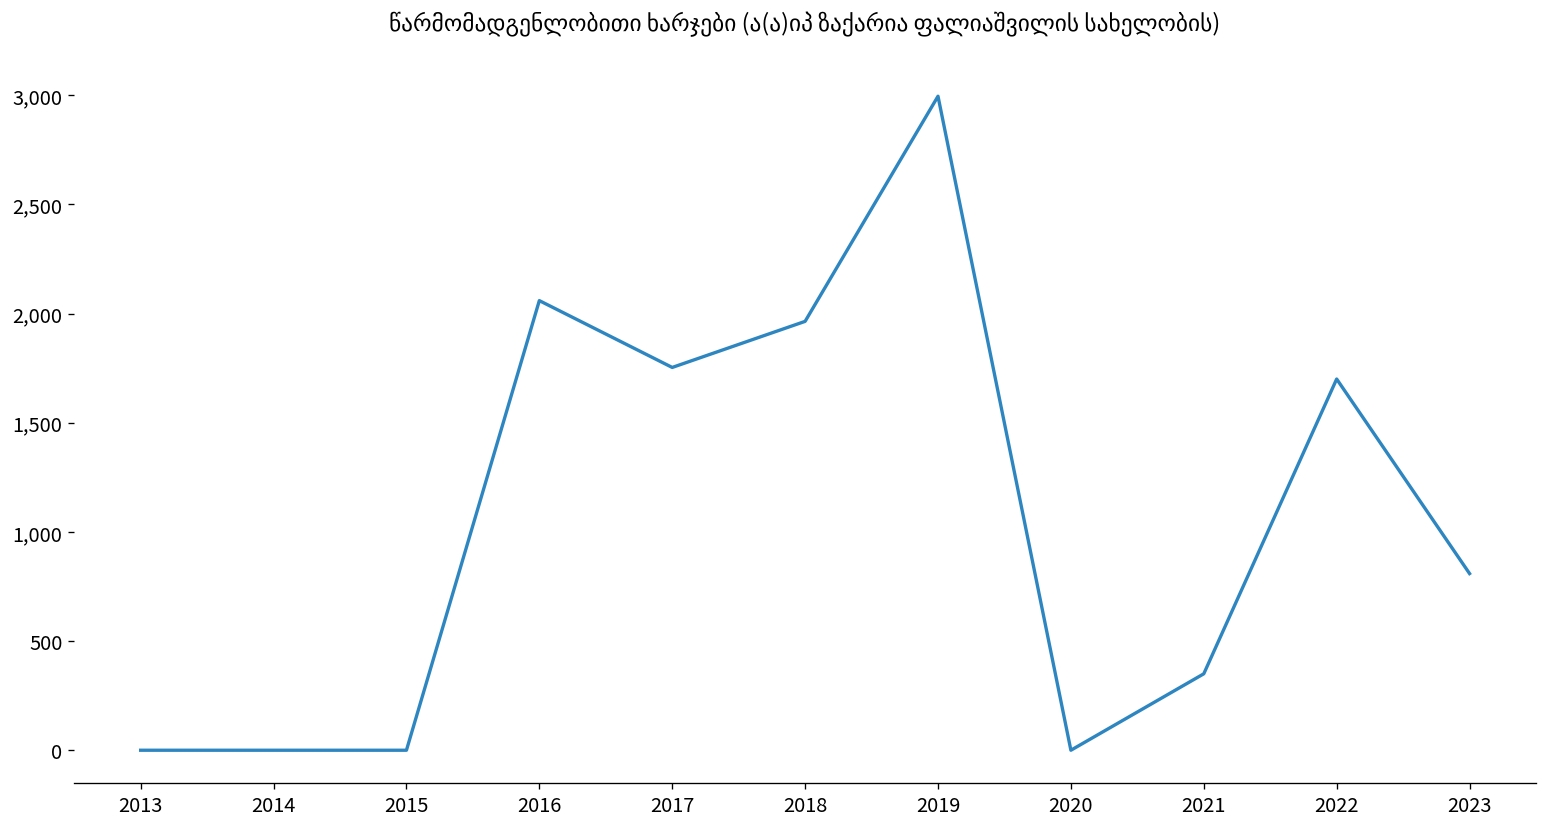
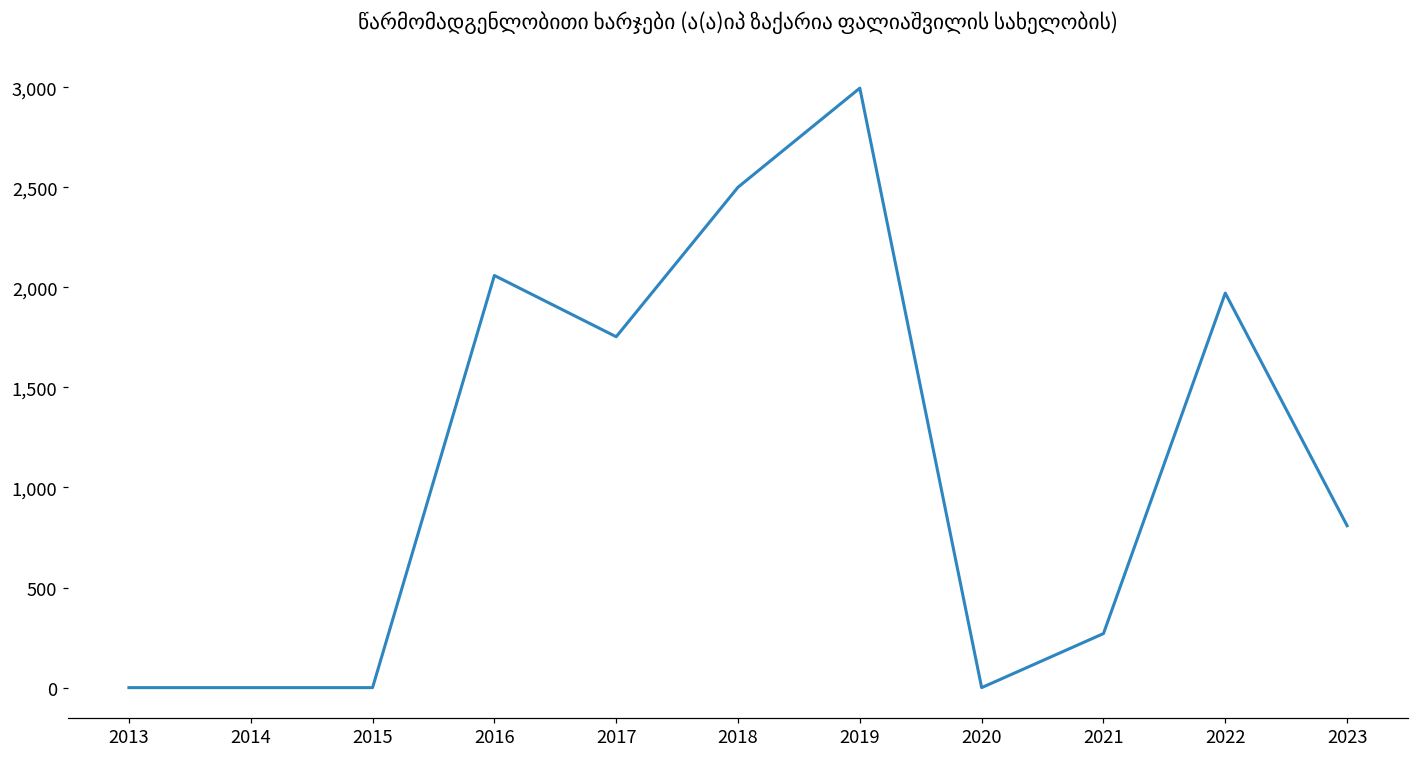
  {
    "2013": "0",
    "2014": "0",
    "2015": "0",
    "2016": "2,060",
    "2017": "1,750",
-   "2018": "1,960",
+   "2018": "2,500",
    "2019": "3,000",
    "2020": "0",
-   "2021": "350",
-   "2022": "1,700",
+   "2021": "270",
+   "2022": "1,970",
    "2023": "810"
  }
